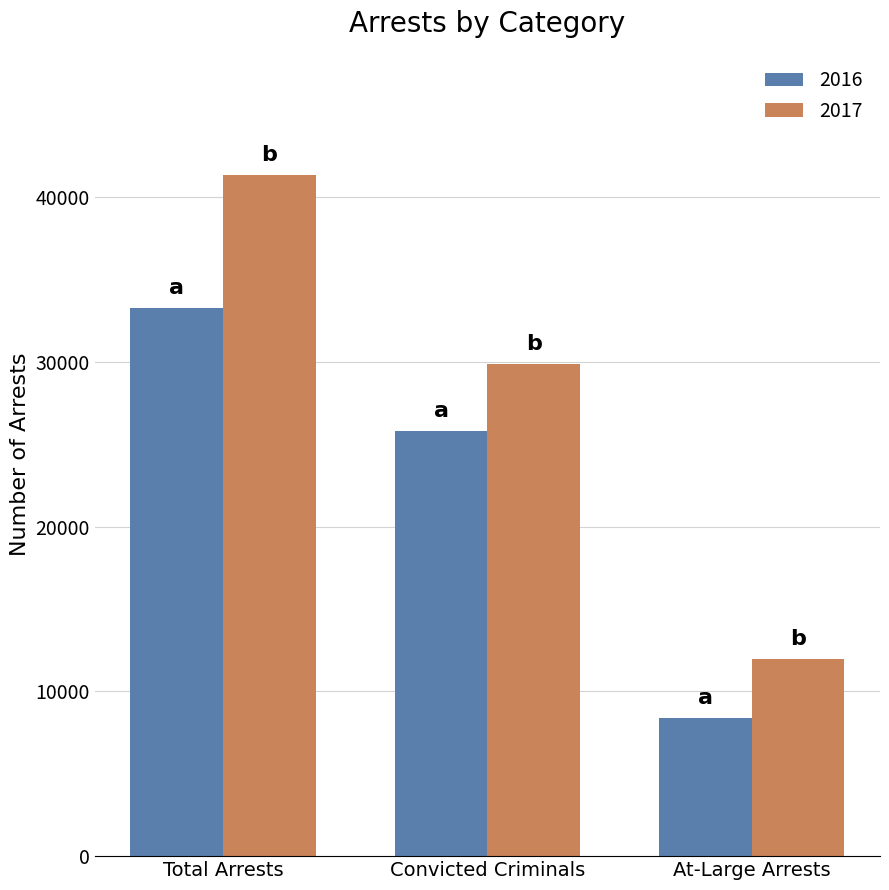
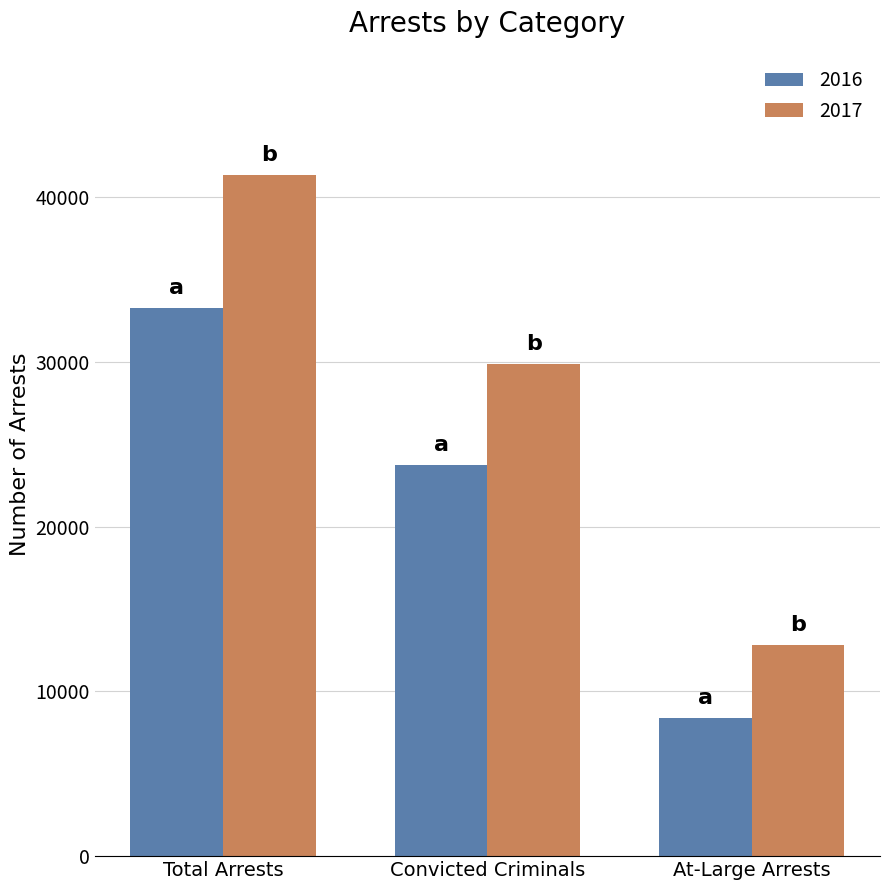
  {
    "2016": {
      "Total Arrests": 33300,
-     "Convicted Criminals": 25800,
+     "Convicted Criminals": 23700,
      "At-Large Arrests": 8400
    },
    "2017": {
      "Total Arrests": 41300,
      "Convicted Criminals": 29900,
-     "At-Large Arrests": 11900
+     "At-Large Arrests": 12800
    }
  }
